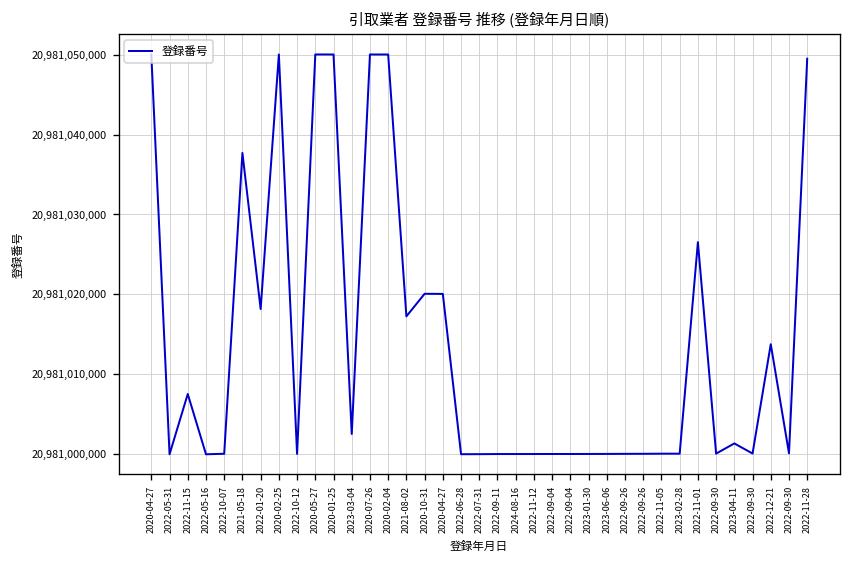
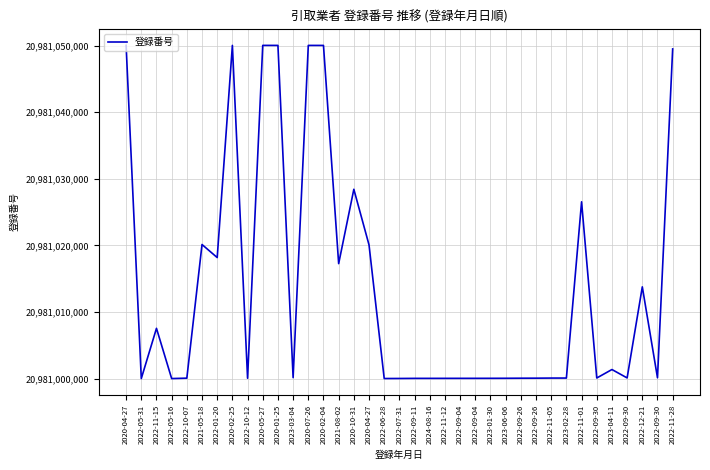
  {
    "2022-05-31": "20,981,000,000",
    "2022-11-15": "20,981,008,000",
    "2022-05-16": "20,981,000,000",
    "2022-10-07": "20,981,000,000",
-   "2021-05-18": "20,981,038,000",
+   "2021-05-18": "20,981,020,000",
    "2022-01-20": "20,981,018,000",
    "2020-02-25": "20,981,050,000",
    "2022-10-12": "20,981,000,000",
    "2020-05-27": "20,981,050,000",
    "2020-01-25": "20,981,050,000",
-   "2023-03-04": "20,981,003,000",
+   "2023-03-04": "20,981,000,000",
    "2020-07-26": "20,981,050,000",
    "2020-02-04": "20,981,050,000",
    "2021-08-02": "20,981,017,000",
-   "2020-10-31": "20,981,020,000",
+   "2020-10-31": "20,981,028,000",
    "2022-06-28": "20,981,000,000",
    "2022-07-31": "20,981,000,000",
    "2022-09-11": "20,981,000,000",
    "2024-08-16": "20,981,000,000",
    "2022-11-12": "20,981,000,000",
    "2023-01-30": "20,981,000,000",
    "2023-06-06": "20,981,000,000",
    "2022-11-05": "20,981,000,000",
    "2023-02-28": "20,981,000,000",
    "2022-11-01": "20,981,027,000",
    "2023-04-11": "20,981,001,000",
    "2022-12-21": "20,981,014,000",
    "2022-11-28": "20,981,049,000"
  }
